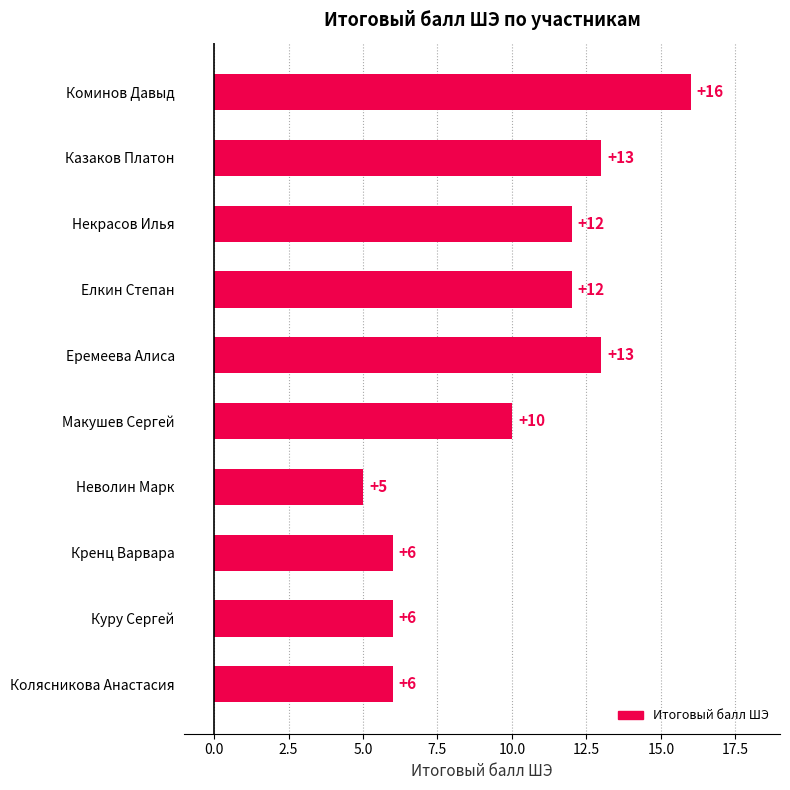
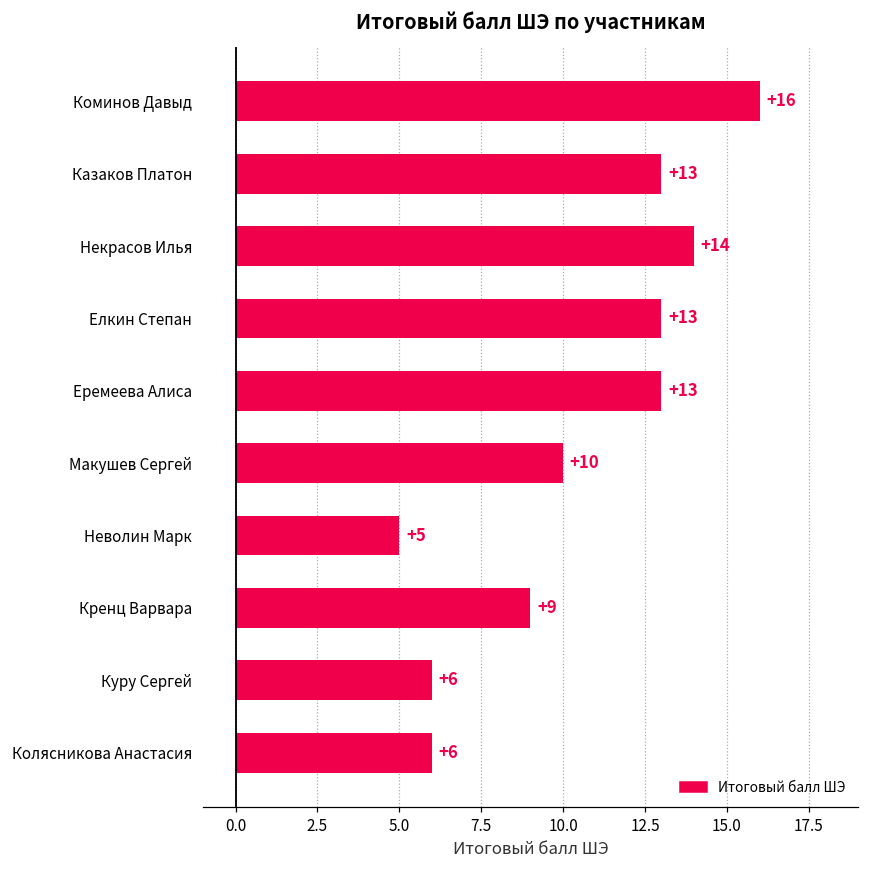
  {
    "Коминов Давыд": "+16",
    "Казаков Платон": "+13",
-   "Некрасов Илья": "+12",
-   "Елкин Степан": "+12",
+   "Некрасов Илья": "+14",
+   "Елкин Степан": "+13",
    "Еремеева Алиса": "+13",
    "Макушев Сергей": "+10",
    "Неволин Марк": "+5",
-   "Кренц Варвара": "+6",
+   "Кренц Варвара": "+9",
    "Куру Сергей": "+6",
    "Колясникова Анастасия": "+6"
  }
